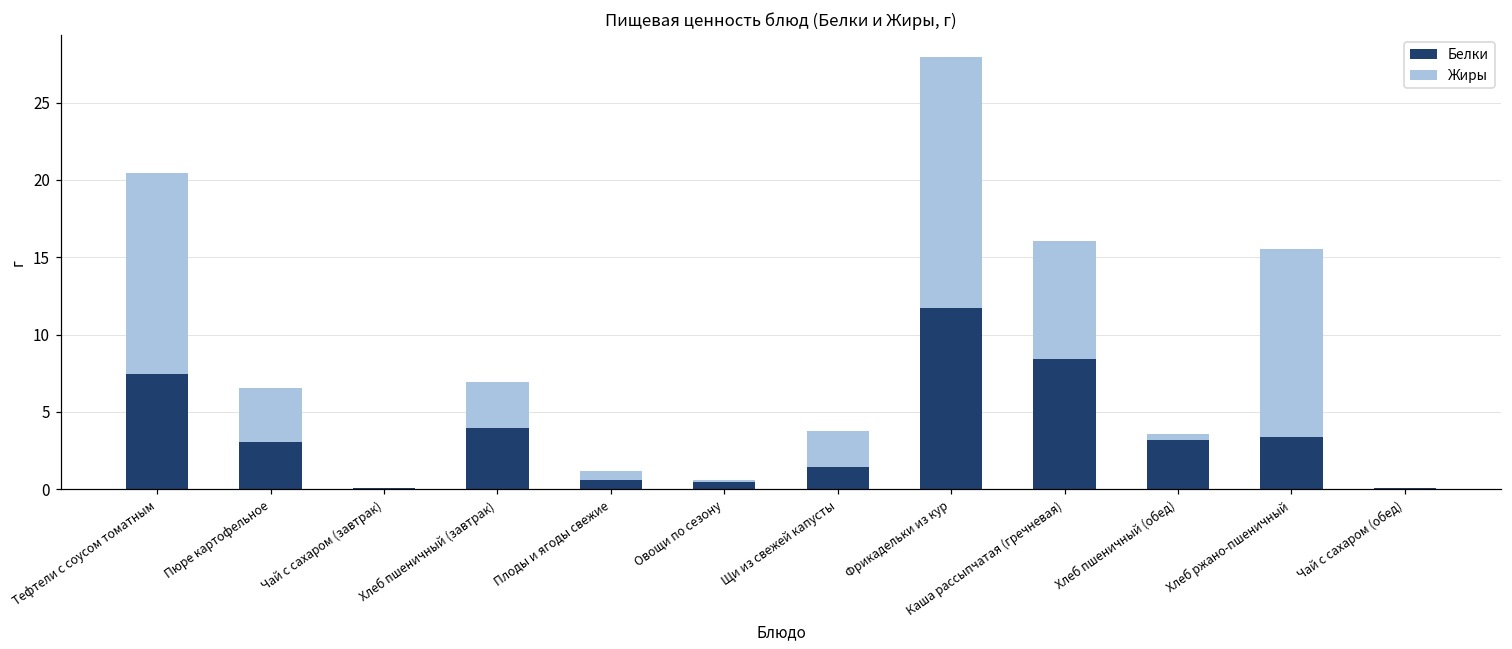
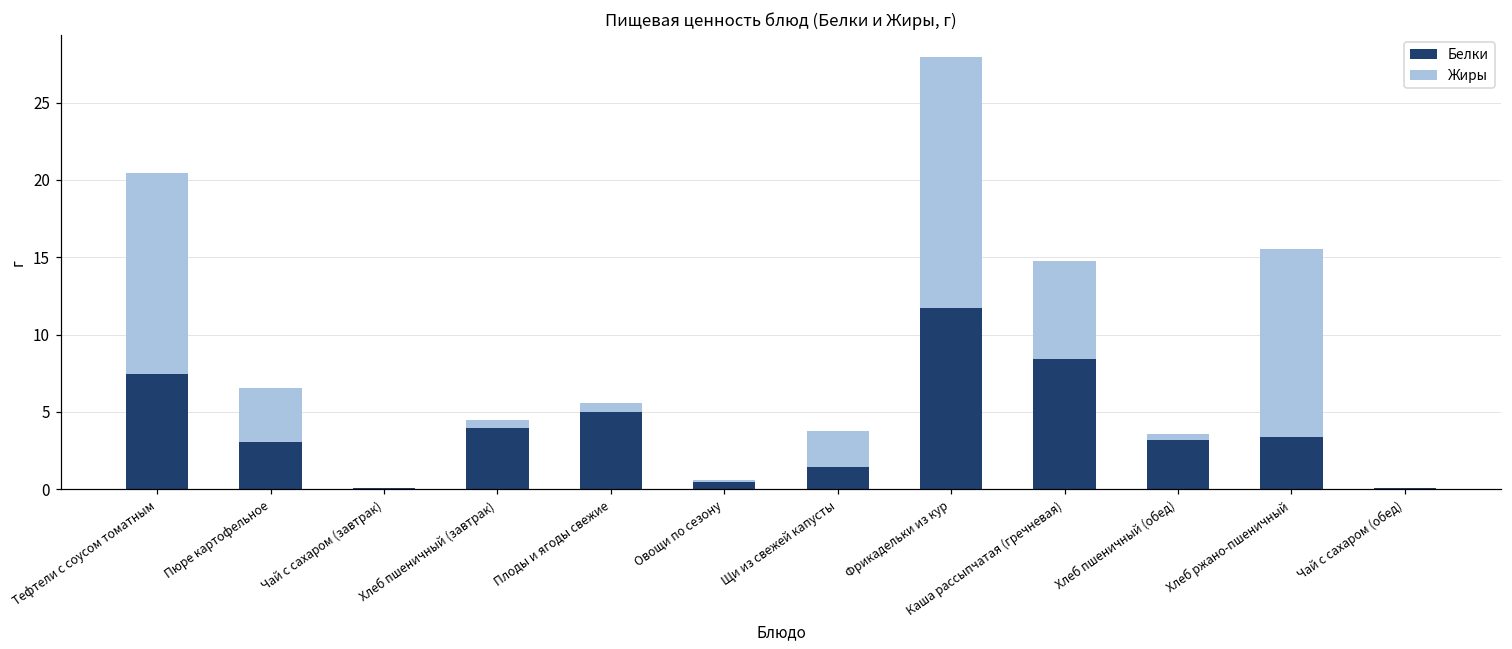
  {
    "Белки": {
      "Тефтели с соусом томатным": 7.4,
      "Пюре картофельное": 3.1,
      "Хлеб пшеничный (завтрак)": 4.0,
-     "Плоды и ягоды свежие": 0.6,
+     "Плоды и ягоды свежие": 5.0,
      "Овощи по сезону": 0.5,
      "Щи из свежей капусты": 1.4,
      "Фрикадельки из кур": 11.7,
      "Каша рассыпчатая (гречневая)": 8.4,
      "Хлеб пшеничный (обед)": 3.2,
      "Хлеб ржано-пшеничный": 3.4
    },
    "Жиры": {
      "Тефтели с соусом томатным": 13.0,
      "Пюре картофельное": 3.5,
-     "Хлеб пшеничный (завтрак)": 3.0,
+     "Хлеб пшеничный (завтрак)": 0.5,
      "Плоды и ягоды свежие": 0.6,
      "Щи из свежей капусты": 2.3,
      "Фрикадельки из кур": 16.2,
-     "Каша рассыпчатая (гречневая)": 7.6,
+     "Каша рассыпчатая (гречневая)": 6.3,
      "Хлеб пшеничный (обед)": 0.4,
      "Хлеб ржано-пшеничный": 12.2
    }
  }
